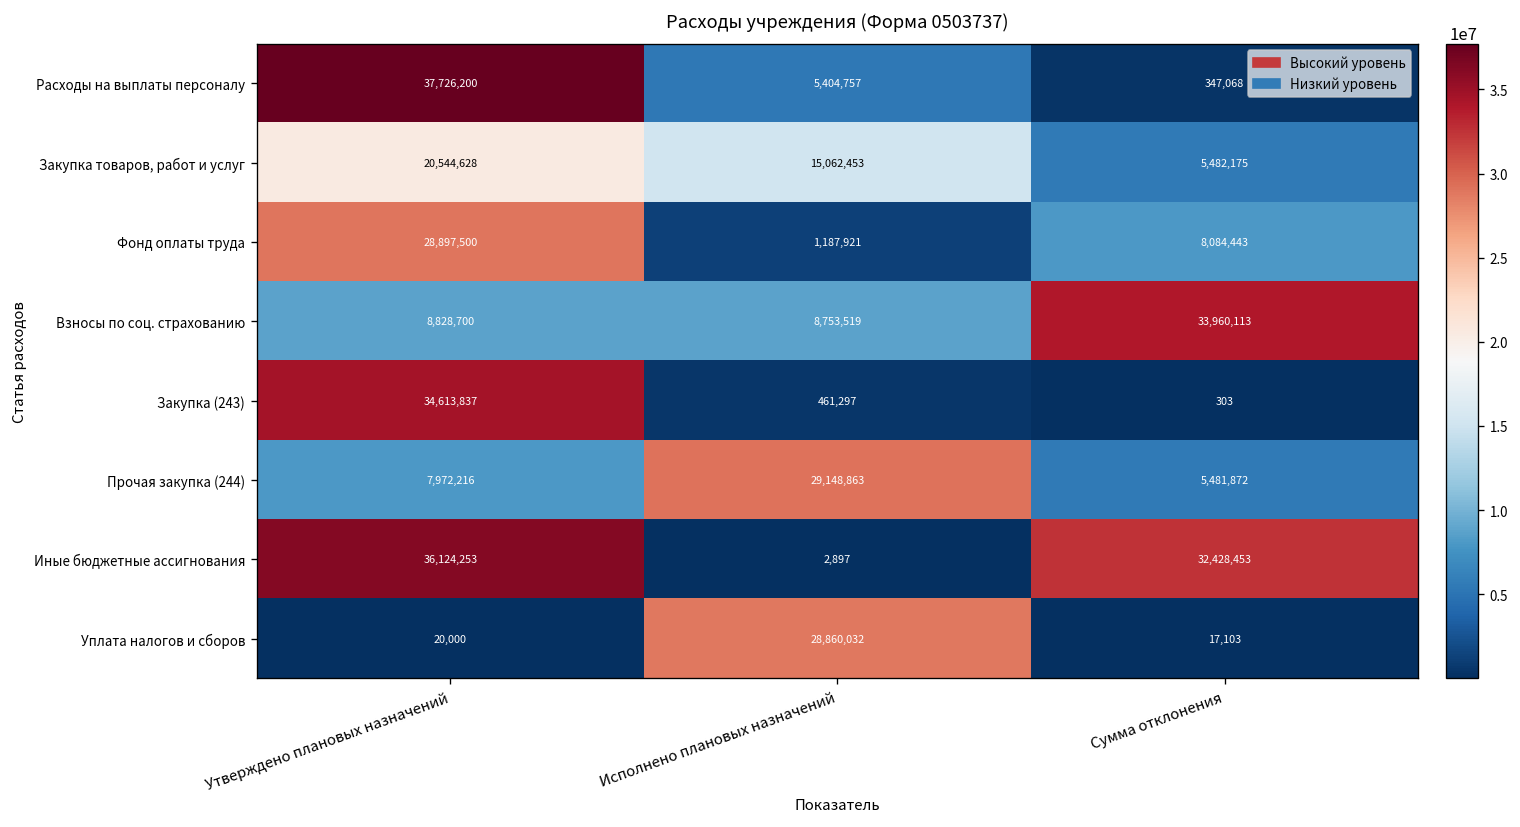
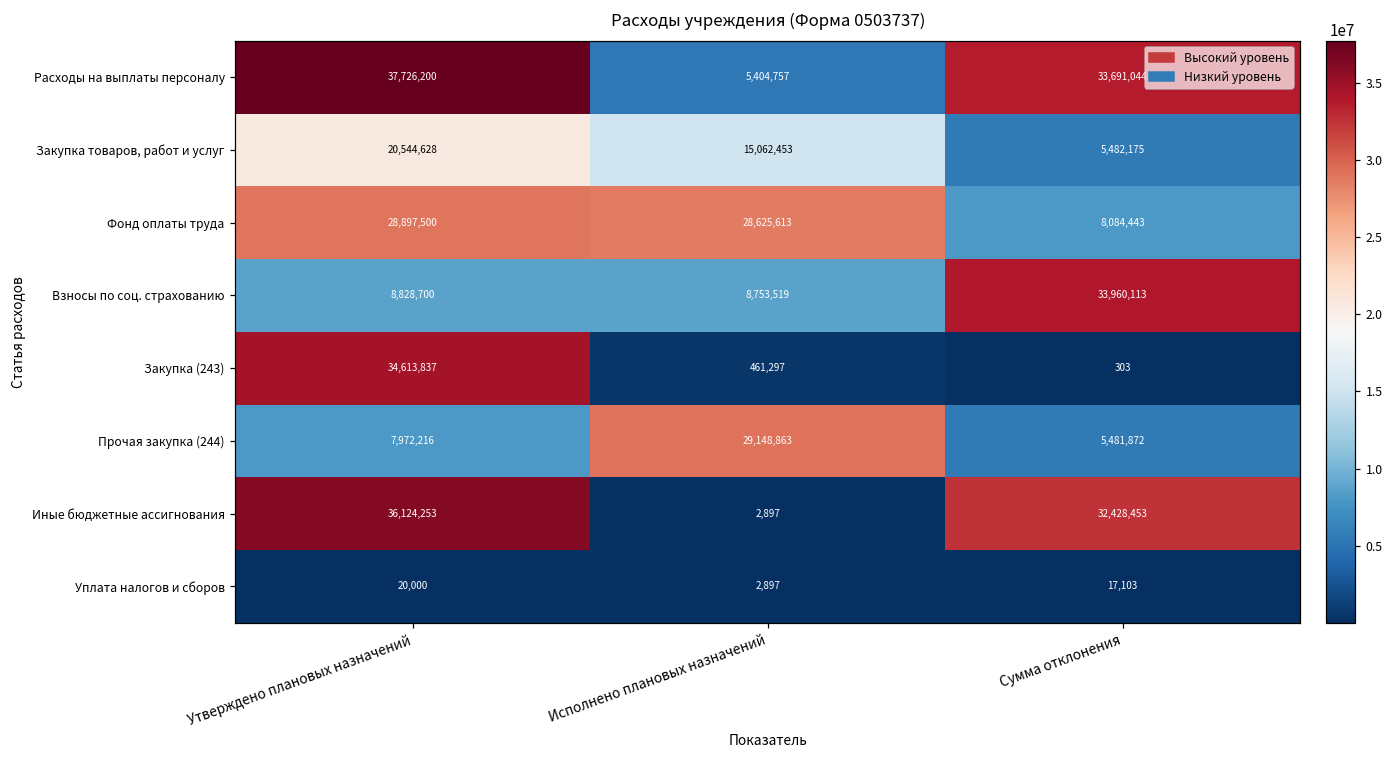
  {
    "Расходы на выплаты персоналу": {
      "Утверждено плановых назначений": "37,726,200",
      "Исполнено плановых назначений": "5,404,757",
-     "Сумма отклонения": "347,068"
+     "Сумма отклонения": "33,691,044"
    },
    "Закупка товаров, работ и услуг": {
      "Утверждено плановых назначений": "20,544,628",
      "Исполнено плановых назначений": "15,062,453",
      "Сумма отклонения": "5,482,175"
    },
    "Фонд оплаты труда": {
      "Утверждено плановых назначений": "28,897,500",
-     "Исполнено плановых назначений": "1,187,921",
+     "Исполнено плановых назначений": "28,625,613",
      "Сумма отклонения": "8,084,443"
    },
    "Взносы по соц. страхованию": {
      "Утверждено плановых назначений": "8,828,700",
      "Исполнено плановых назначений": "8,753,519",
      "Сумма отклонения": "33,960,113"
    },
    "Закупка (243)": {
      "Утверждено плановых назначений": "34,613,837",
      "Исполнено плановых назначений": "461,297",
      "Сумма отклонения": "303"
    },
    "Прочая закупка (244)": {
      "Утверждено плановых назначений": "7,972,216",
      "Исполнено плановых назначений": "29,148,863",
      "Сумма отклонения": "5,481,872"
    },
    "Иные бюджетные ассигнования": {
      "Утверждено плановых назначений": "36,124,253",
      "Исполнено плановых назначений": "2,897",
      "Сумма отклонения": "32,428,453"
    },
    "Уплата налогов и сборов": {
      "Утверждено плановых назначений": "20,000",
-     "Исполнено плановых назначений": "28,860,032",
+     "Исполнено плановых назначений": "2,897",
      "Сумма отклонения": "17,103"
    }
  }
